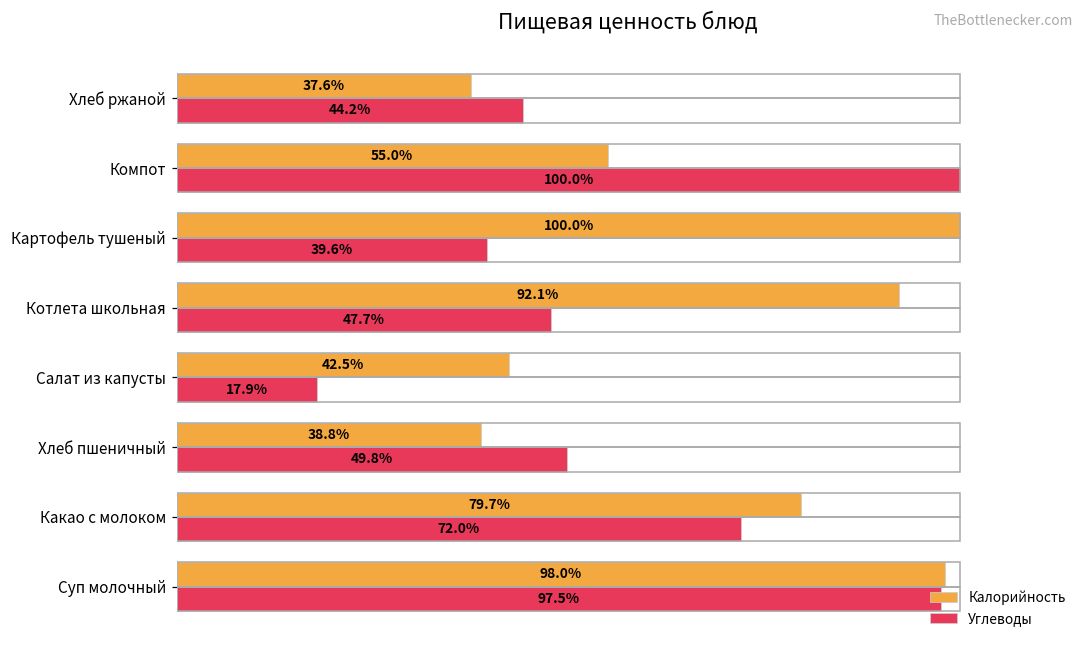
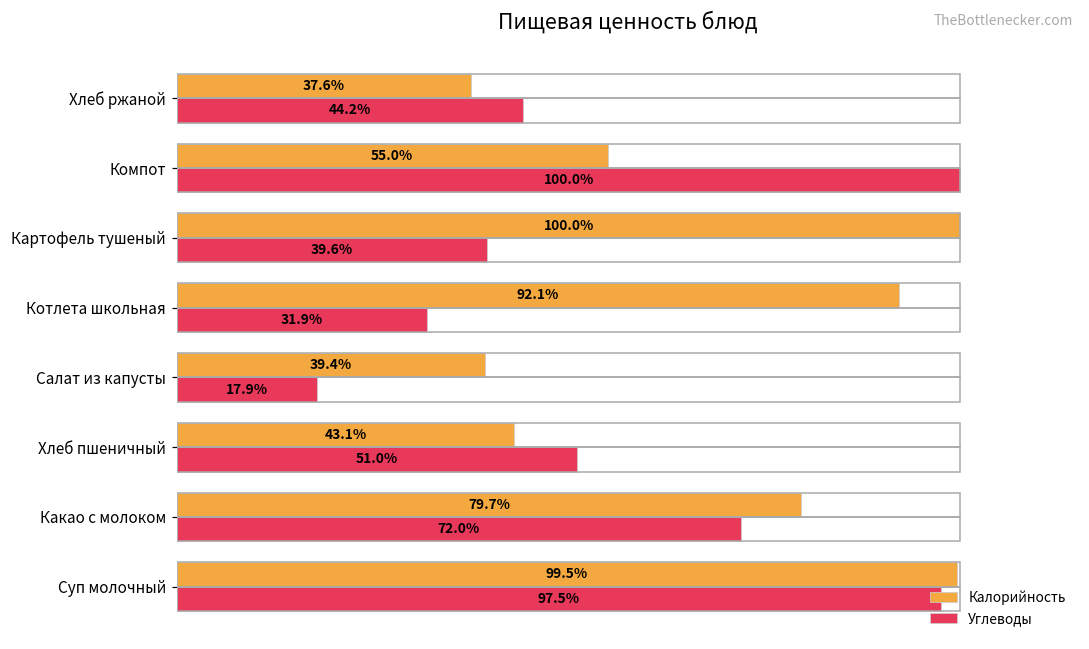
  {
    "Калорийность": {
      "Хлеб ржаной": "37.6%",
      "Компот": "55.0%",
      "Картофель тушеный": "100.0%",
      "Котлета школьная": "92.1%",
-     "Салат из капусты": "42.5%",
-     "Хлеб пшеничный": "38.8%",
+     "Салат из капусты": "39.4%",
+     "Хлеб пшеничный": "43.1%",
      "Какао с молоком": "79.7%",
-     "Суп молочный": "98.0%"
+     "Суп молочный": "99.5%"
    },
    "Углеводы": {
      "Хлеб ржаной": "44.2%",
      "Компот": "100.0%",
      "Картофель тушеный": "39.6%",
-     "Котлета школьная": "47.7%",
+     "Котлета школьная": "31.9%",
      "Салат из капусты": "17.9%",
-     "Хлеб пшеничный": "49.8%",
+     "Хлеб пшеничный": "51.0%",
      "Какао с молоком": "72.0%",
      "Суп молочный": "97.5%"
    }
  }
